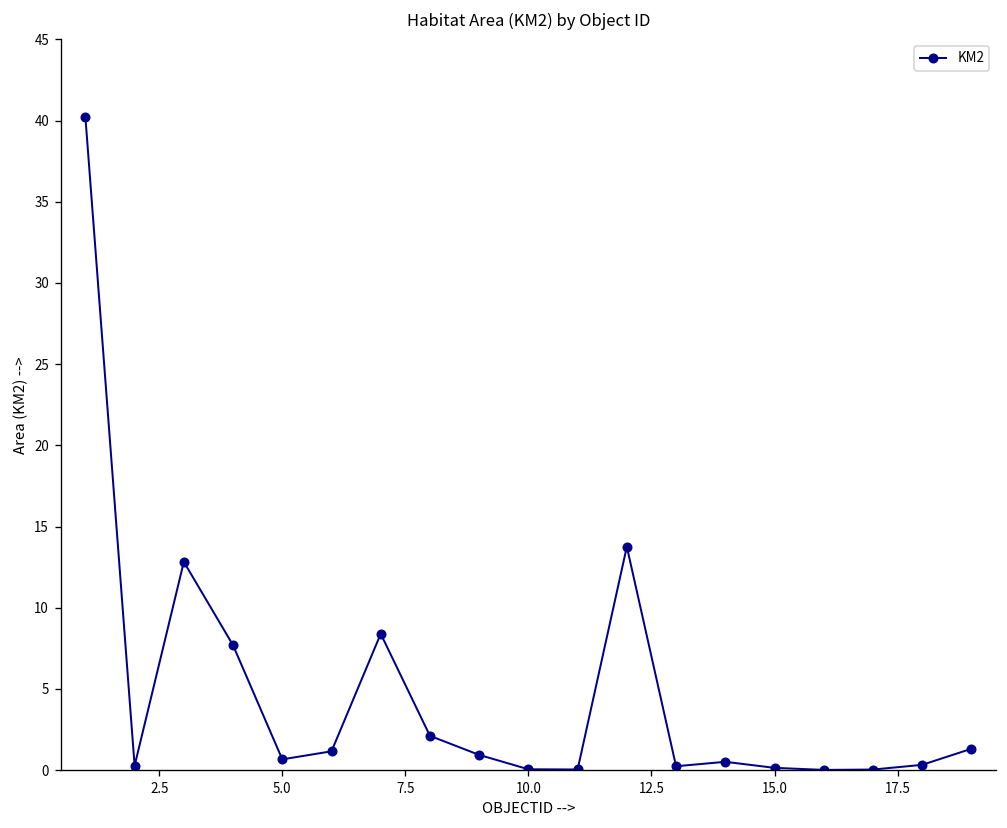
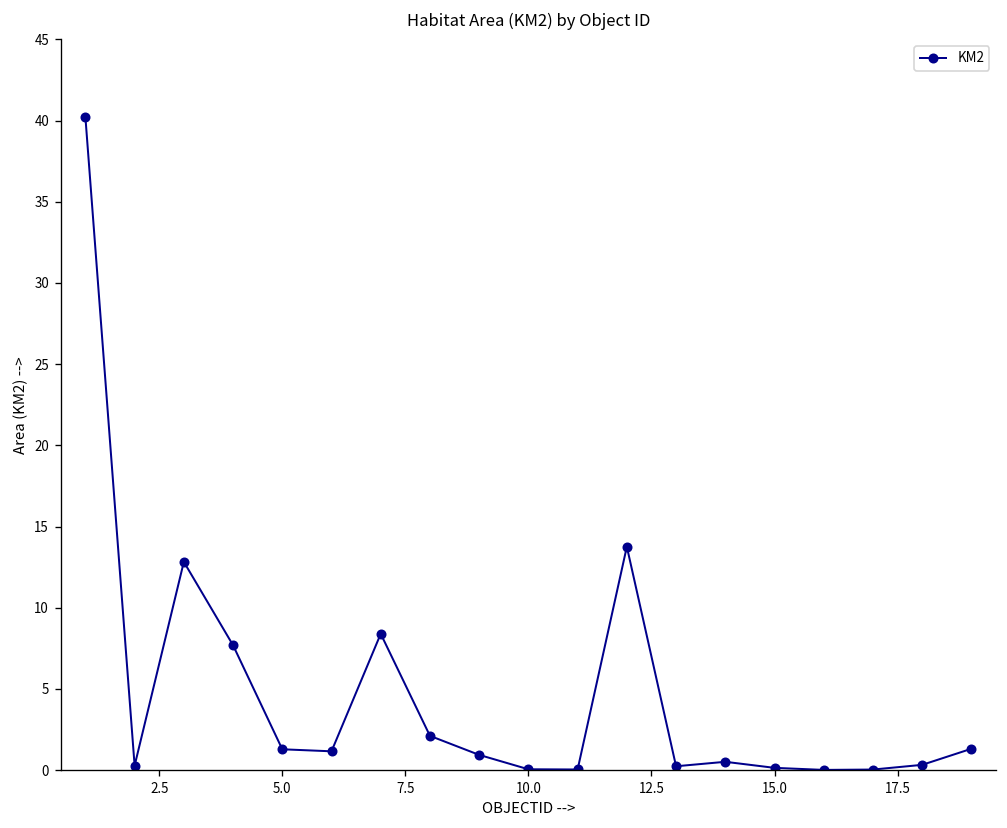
  {
-   "5.0": 0.7,
+   "5.0": 1.3,
    "10.0": 0.0,
    "15.0": 0.1
  }
